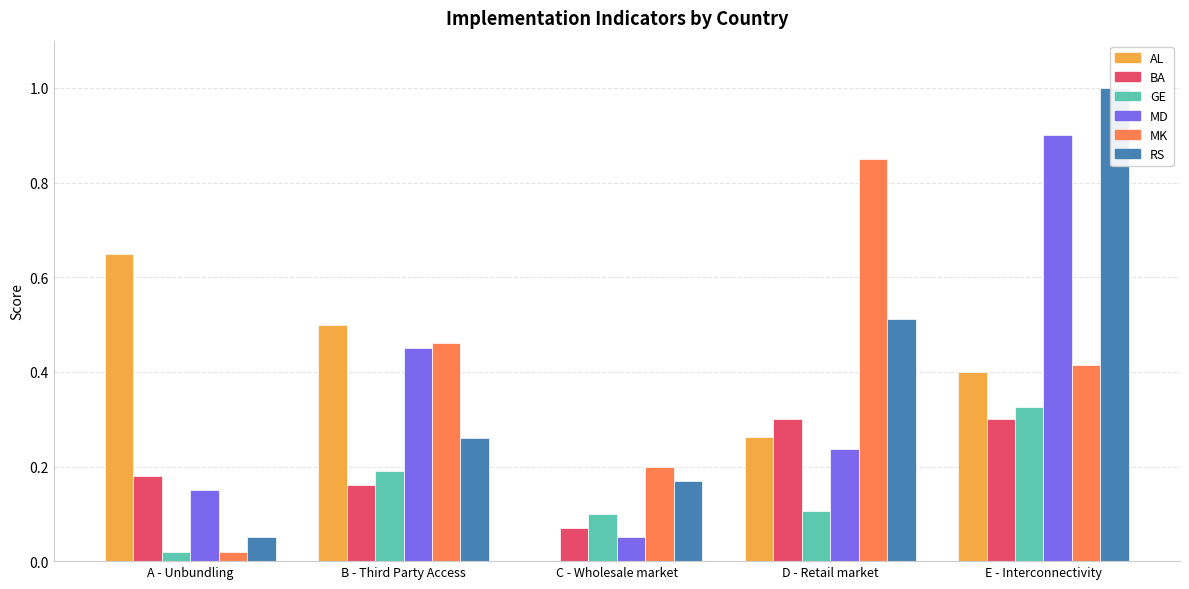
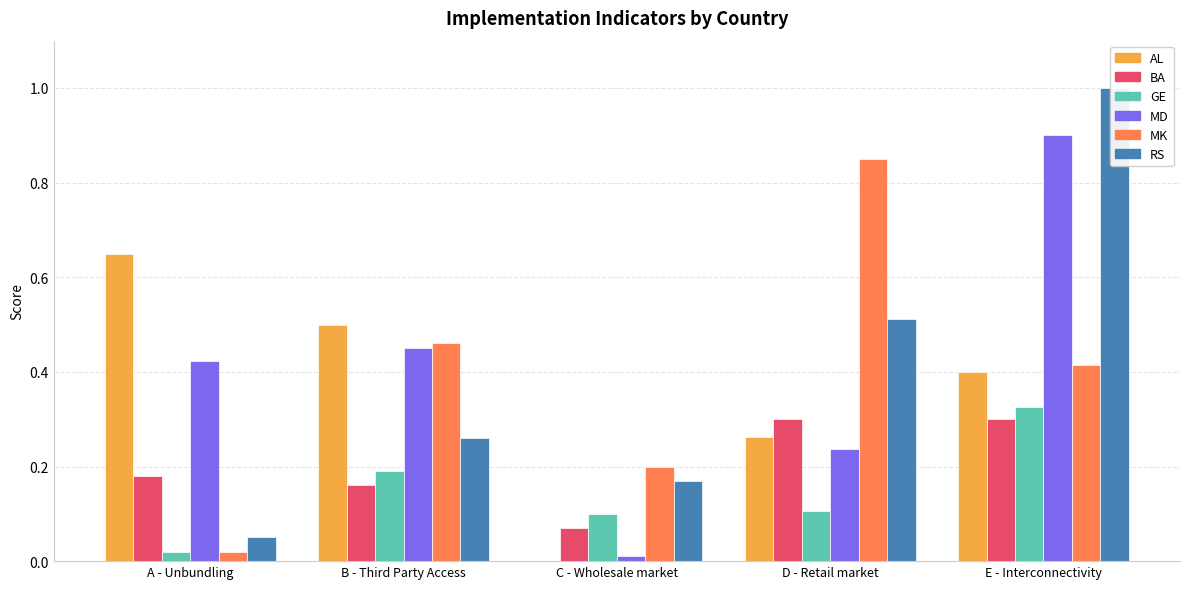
  {
    "BA": {
      "A - Unbundling": 0.18,
      "B - Third Party Access": 0.16,
      "C - Wholesale market": 0.07,
      "D - Retail market": 0.30,
      "E - Interconnectivity": 0.30
    },
    "GE": {
      "A - Unbundling": 0.02,
      "B - Third Party Access": 0.19,
      "C - Wholesale market": 0.10,
      "D - Retail market": 0.11,
      "E - Interconnectivity": 0.33
    },
    "MD": {
-     "A - Unbundling": 0.15,
+     "A - Unbundling": 0.42,
      "B - Third Party Access": 0.45,
-     "C - Wholesale market": 0.05,
+     "C - Wholesale market": 0.01,
      "D - Retail market": 0.24,
      "E - Interconnectivity": 0.90
    },
    "RS": {
      "A - Unbundling": 0.05,
      "B - Third Party Access": 0.26,
      "C - Wholesale market": 0.17,
      "D - Retail market": 0.51
    }
  }
